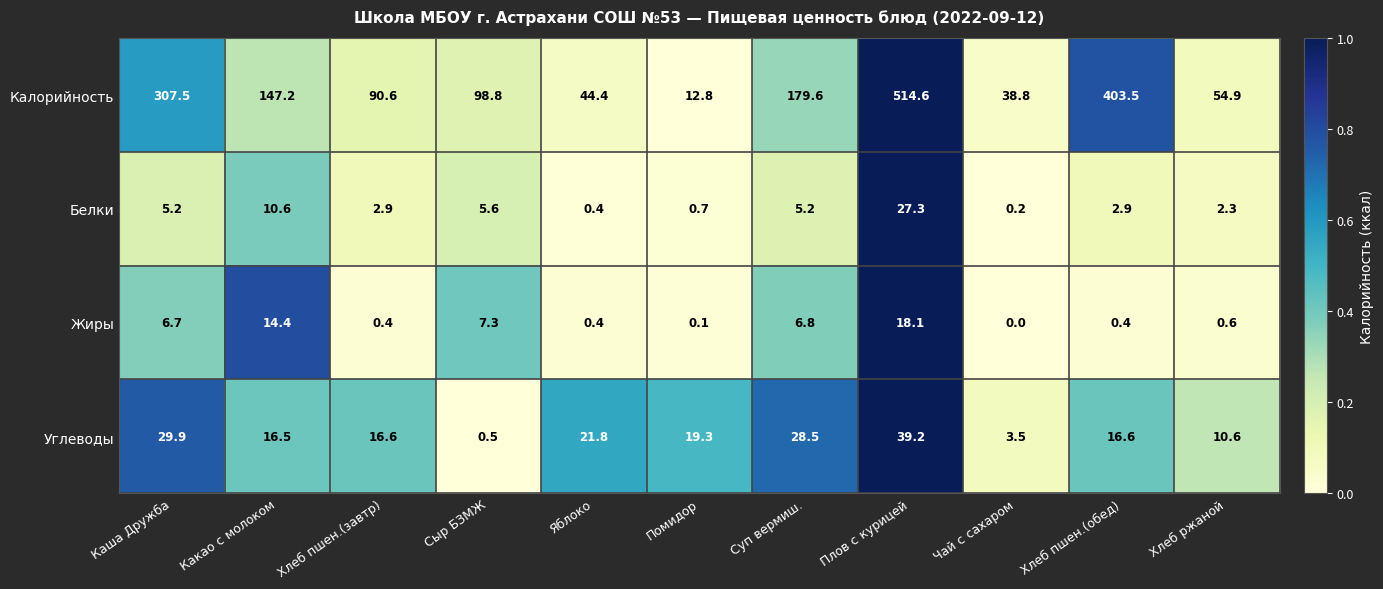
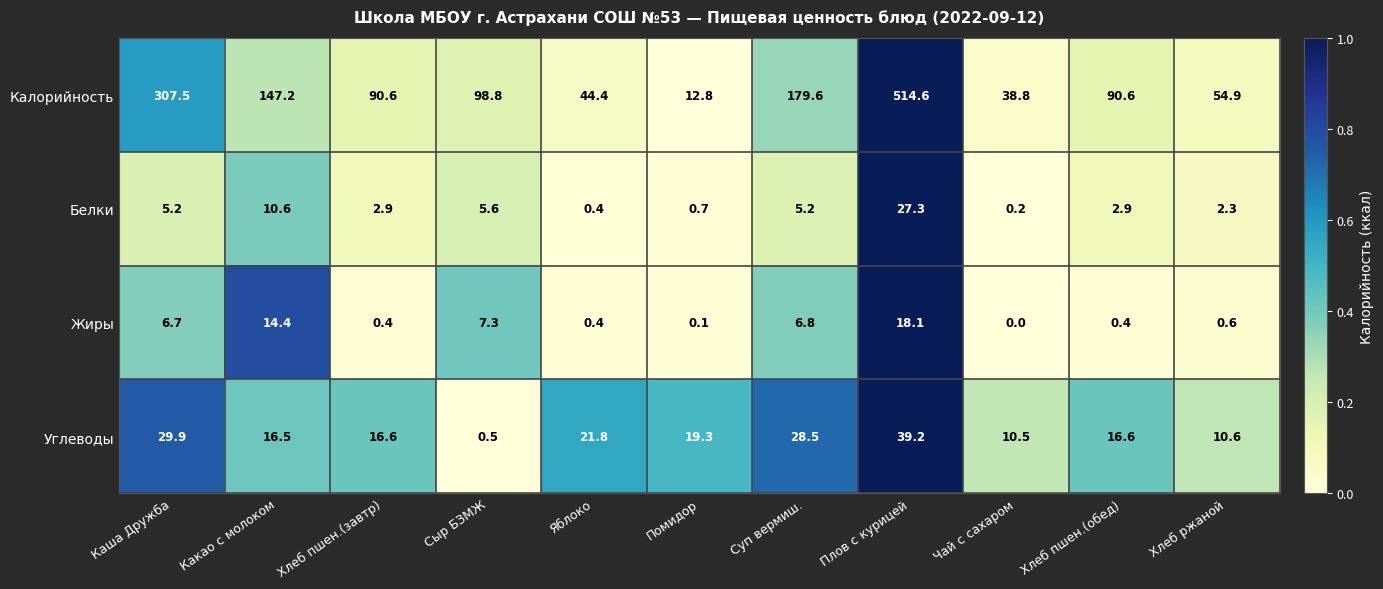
  {
    "Калорийность": {
      "Каша Дружба": 307.5,
      "Какао с молоком": 147.2,
      "Хлеб пшен.(завтр)": 90.6,
      "Сыр БЗМЖ": 98.8,
      "Яблоко": 44.4,
      "Помидор": 12.8,
      "Суп вермиш.": 179.6,
      "Плов с курицей": 514.6,
      "Чай с сахаром": 38.8,
-     "Хлеб пшен.(обед)": 403.5,
+     "Хлеб пшен.(обед)": 90.6,
      "Хлеб ржаной": 54.9
    },
    "Белки": {
      "Каша Дружба": 5.2,
      "Какао с молоком": 10.6,
      "Хлеб пшен.(завтр)": 2.9,
      "Сыр БЗМЖ": 5.6,
      "Яблоко": 0.4,
      "Помидор": 0.7,
      "Суп вермиш.": 5.2,
      "Плов с курицей": 27.3,
      "Чай с сахаром": 0.2,
      "Хлеб пшен.(обед)": 2.9,
      "Хлеб ржаной": 2.3
    },
    "Жиры": {
      "Каша Дружба": 6.7,
      "Какао с молоком": 14.4,
      "Хлеб пшен.(завтр)": 0.4,
      "Сыр БЗМЖ": 7.3,
      "Яблоко": 0.4,
      "Помидор": 0.1,
      "Суп вермиш.": 6.8,
      "Плов с курицей": 18.1,
      "Чай с сахаром": 0.0,
      "Хлеб пшен.(обед)": 0.4,
      "Хлеб ржаной": 0.6
    },
    "Углеводы": {
      "Каша Дружба": 29.9,
      "Какао с молоком": 16.5,
      "Хлеб пшен.(завтр)": 16.6,
      "Сыр БЗМЖ": 0.5,
      "Яблоко": 21.8,
      "Помидор": 19.3,
      "Суп вермиш.": 28.5,
      "Плов с курицей": 39.2,
-     "Чай с сахаром": 3.5,
+     "Чай с сахаром": 10.5,
      "Хлеб пшен.(обед)": 16.6,
      "Хлеб ржаной": 10.6
    }
  }
